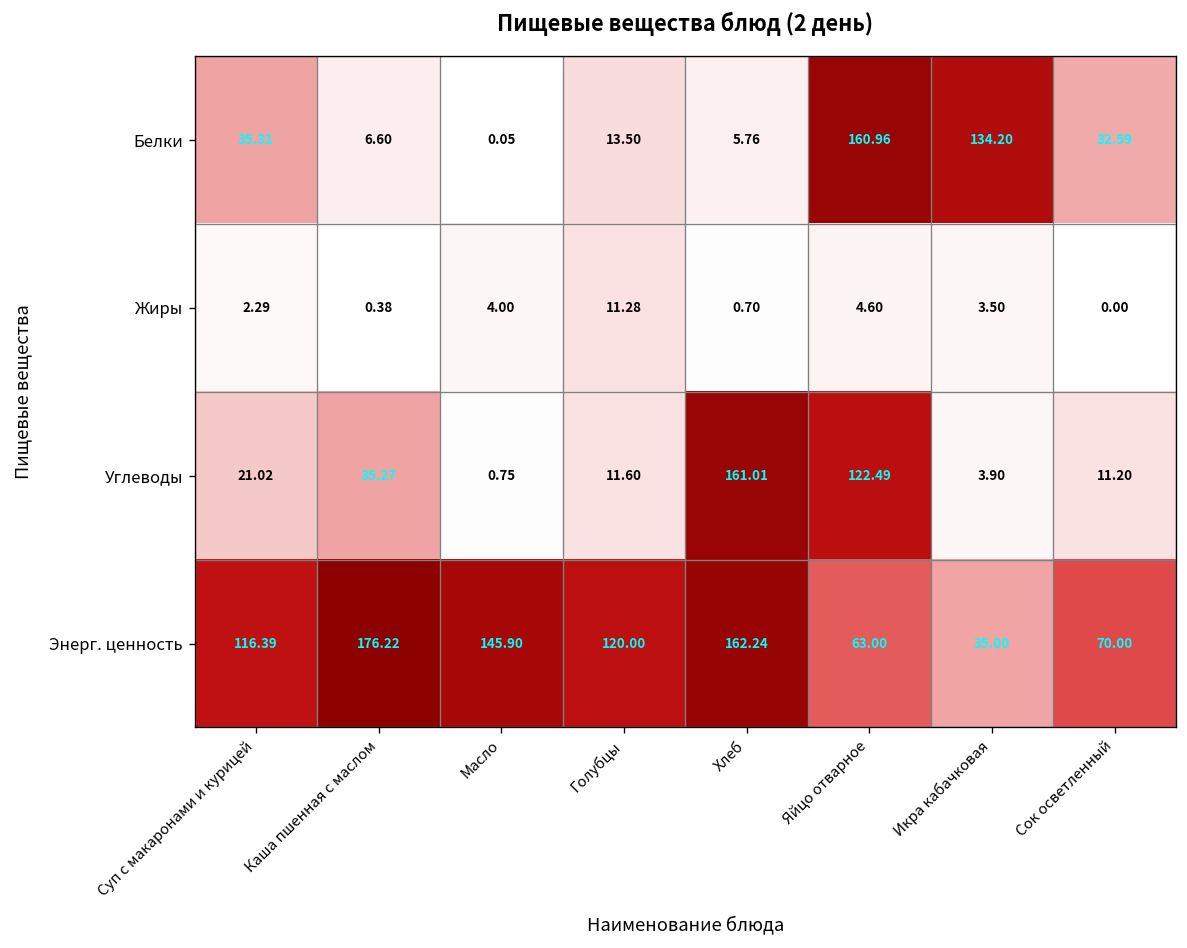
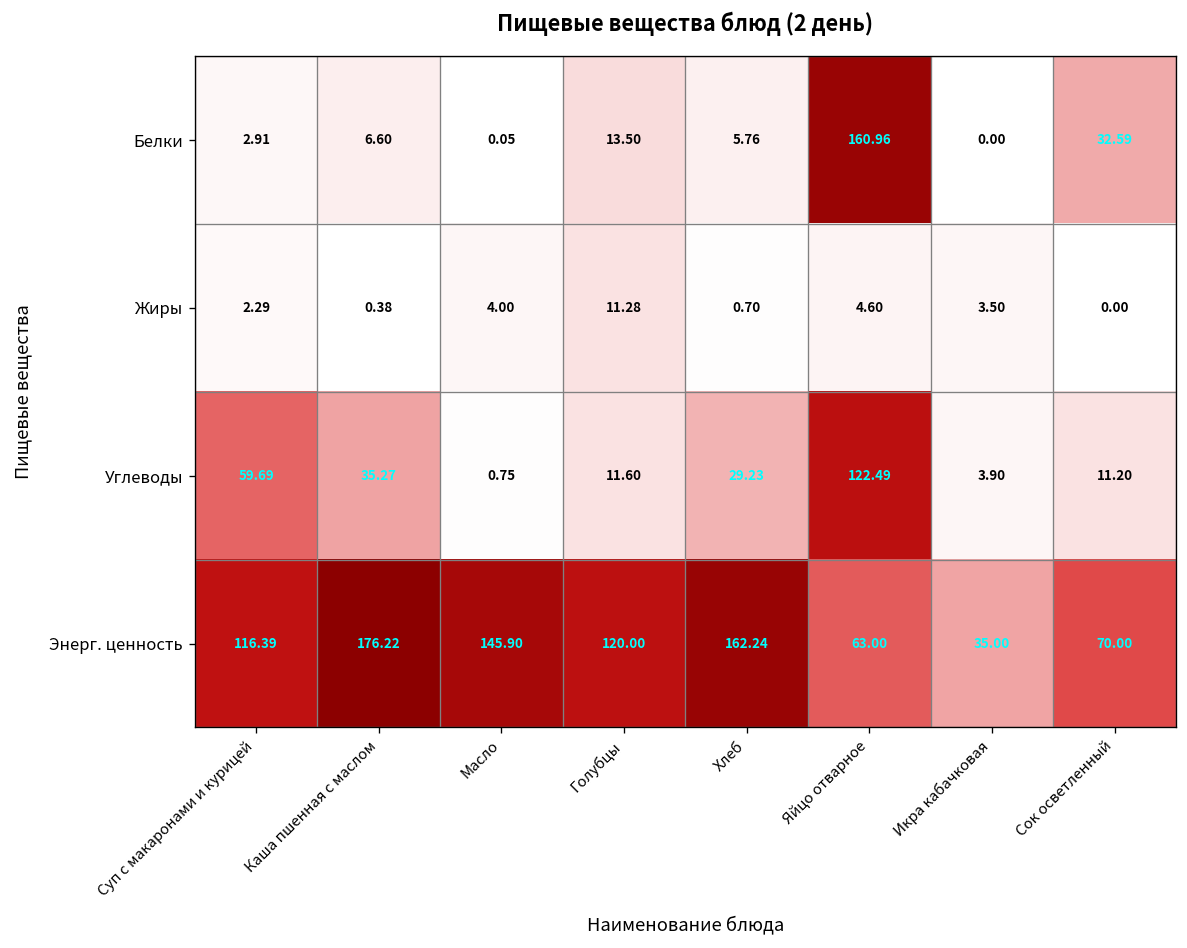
  {
    "Белки": {
-     "Суп с макаронами и курицей": 35.31,
+     "Суп с макаронами и курицей": 2.91,
      "Каша пшенная с маслом": 6.60,
      "Масло": 0.05,
      "Голубцы": 13.50,
      "Хлеб": 5.76,
      "Яйцо отварное": 160.96,
-     "Икра кабачковая": 134.20,
+     "Икра кабачковая": 0.00,
      "Сок осветленный": 32.59
    },
    "Жиры": {
      "Суп с макаронами и курицей": 2.29,
      "Каша пшенная с маслом": 0.38,
      "Масло": 4.00,
      "Голубцы": 11.28,
      "Хлеб": 0.70,
      "Яйцо отварное": 4.60,
      "Икра кабачковая": 3.50,
      "Сок осветленный": 0.00
    },
    "Углеводы": {
-     "Суп с макаронами и курицей": 21.02,
+     "Суп с макаронами и курицей": 59.69,
      "Каша пшенная с маслом": 35.27,
      "Масло": 0.75,
      "Голубцы": 11.60,
-     "Хлеб": 161.01,
+     "Хлеб": 29.23,
      "Яйцо отварное": 122.49,
      "Икра кабачковая": 3.90,
      "Сок осветленный": 11.20
    },
    "Энерг. ценность": {
      "Суп с макаронами и курицей": 116.39,
      "Каша пшенная с маслом": 176.22,
      "Масло": 145.90,
      "Голубцы": 120.00,
      "Хлеб": 162.24,
      "Яйцо отварное": 63.00,
      "Икра кабачковая": 35.00,
      "Сок осветленный": 70.00
    }
  }
